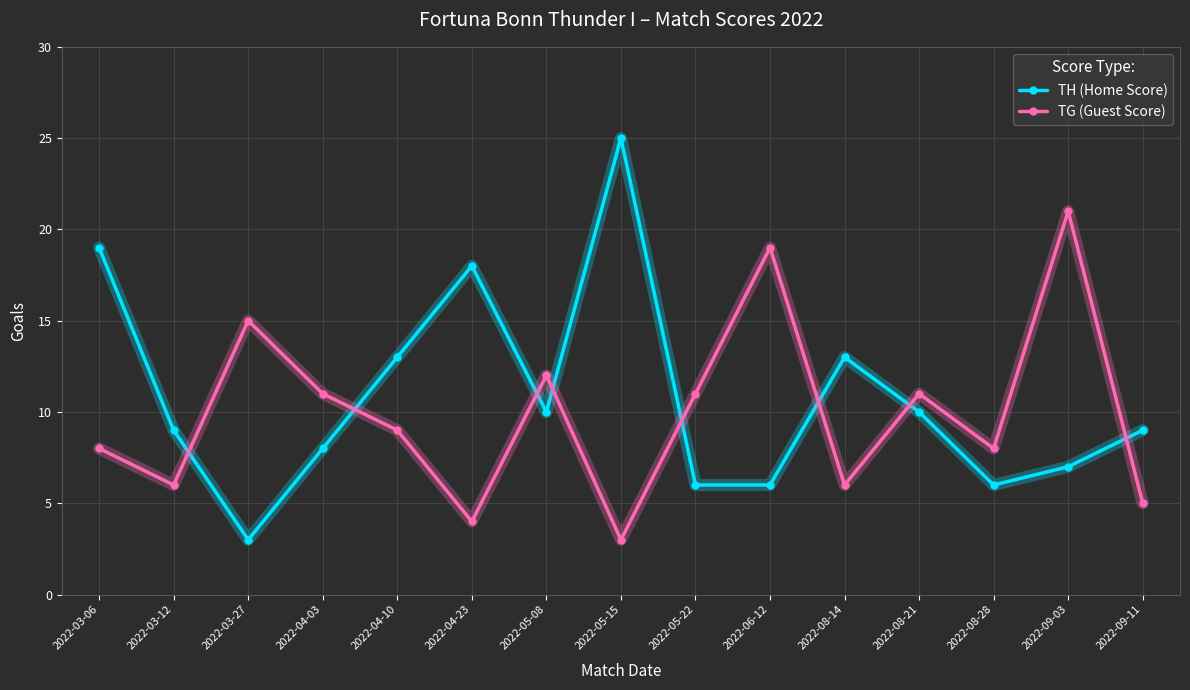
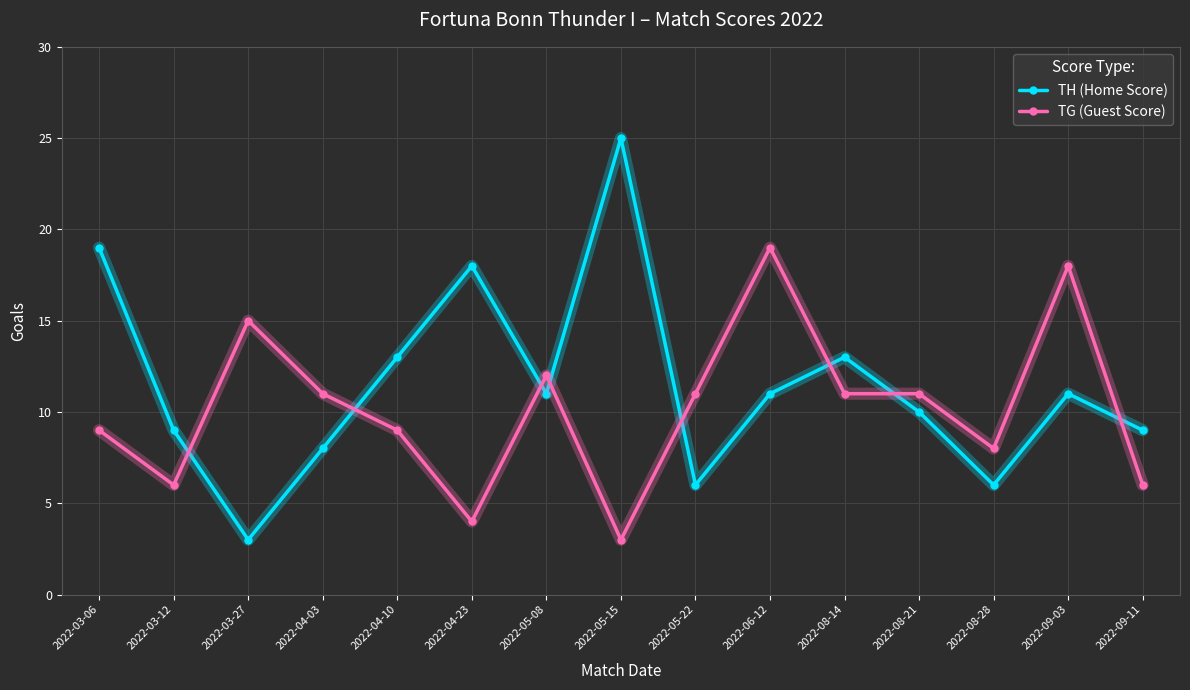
  {
    "TH (Home Score)": {
      "2022-03-06": 19,
      "2022-03-12": 9,
      "2022-03-27": 3,
      "2022-04-03": 8,
      "2022-04-10": 13,
      "2022-04-23": 18,
-     "2022-05-08": 10,
+     "2022-05-08": 11,
      "2022-05-15": 25,
      "2022-05-22": 6,
-     "2022-06-12": 6,
+     "2022-06-12": 11,
      "2022-08-14": 13,
      "2022-08-21": 10,
      "2022-08-28": 6,
-     "2022-09-03": 7,
+     "2022-09-03": 11,
      "2022-09-11": 9
    },
    "TG (Guest Score)": {
-     "2022-03-06": 8,
+     "2022-03-06": 9,
      "2022-03-12": 6,
      "2022-03-27": 15,
      "2022-04-03": 11,
      "2022-04-10": 9,
      "2022-04-23": 4,
      "2022-05-08": 12,
      "2022-05-15": 3,
      "2022-05-22": 11,
      "2022-06-12": 19,
-     "2022-08-14": 6,
+     "2022-08-14": 11,
      "2022-08-21": 11,
      "2022-08-28": 8,
-     "2022-09-03": 21,
-     "2022-09-11": 5
+     "2022-09-03": 18,
+     "2022-09-11": 6
    }
  }
